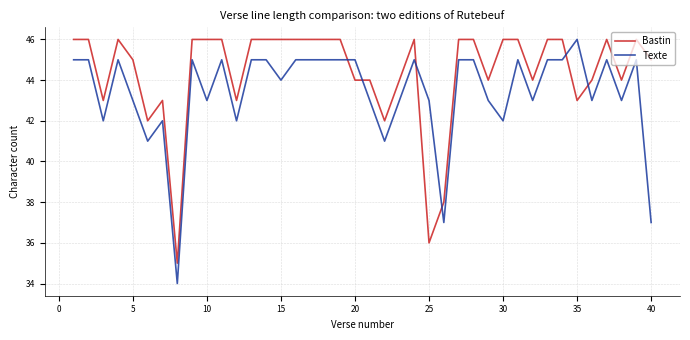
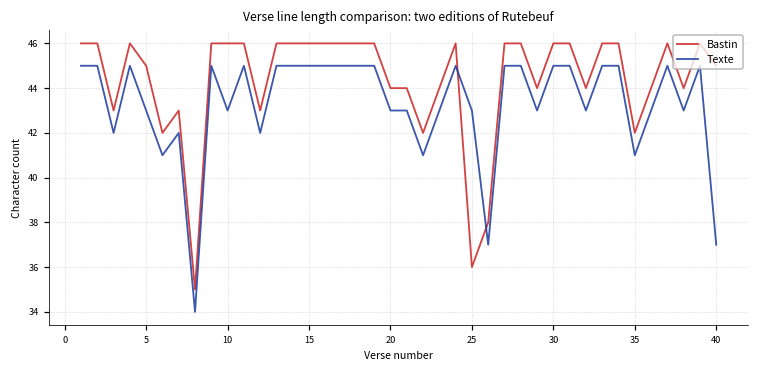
  {
    "Bastin": {
      "5": 45,
      "10": 46,
      "15": 46,
      "20": 44,
      "25": 36,
      "30": 46,
-     "35": 43
+     "35": 42
    },
    "Texte": {
      "5": 43,
      "10": 43,
-     "15": 44,
-     "20": 45,
+     "15": 45,
+     "20": 43,
      "25": 43,
-     "30": 42,
-     "35": 46,
+     "30": 45,
+     "35": 41,
      "40": 37
    }
  }
